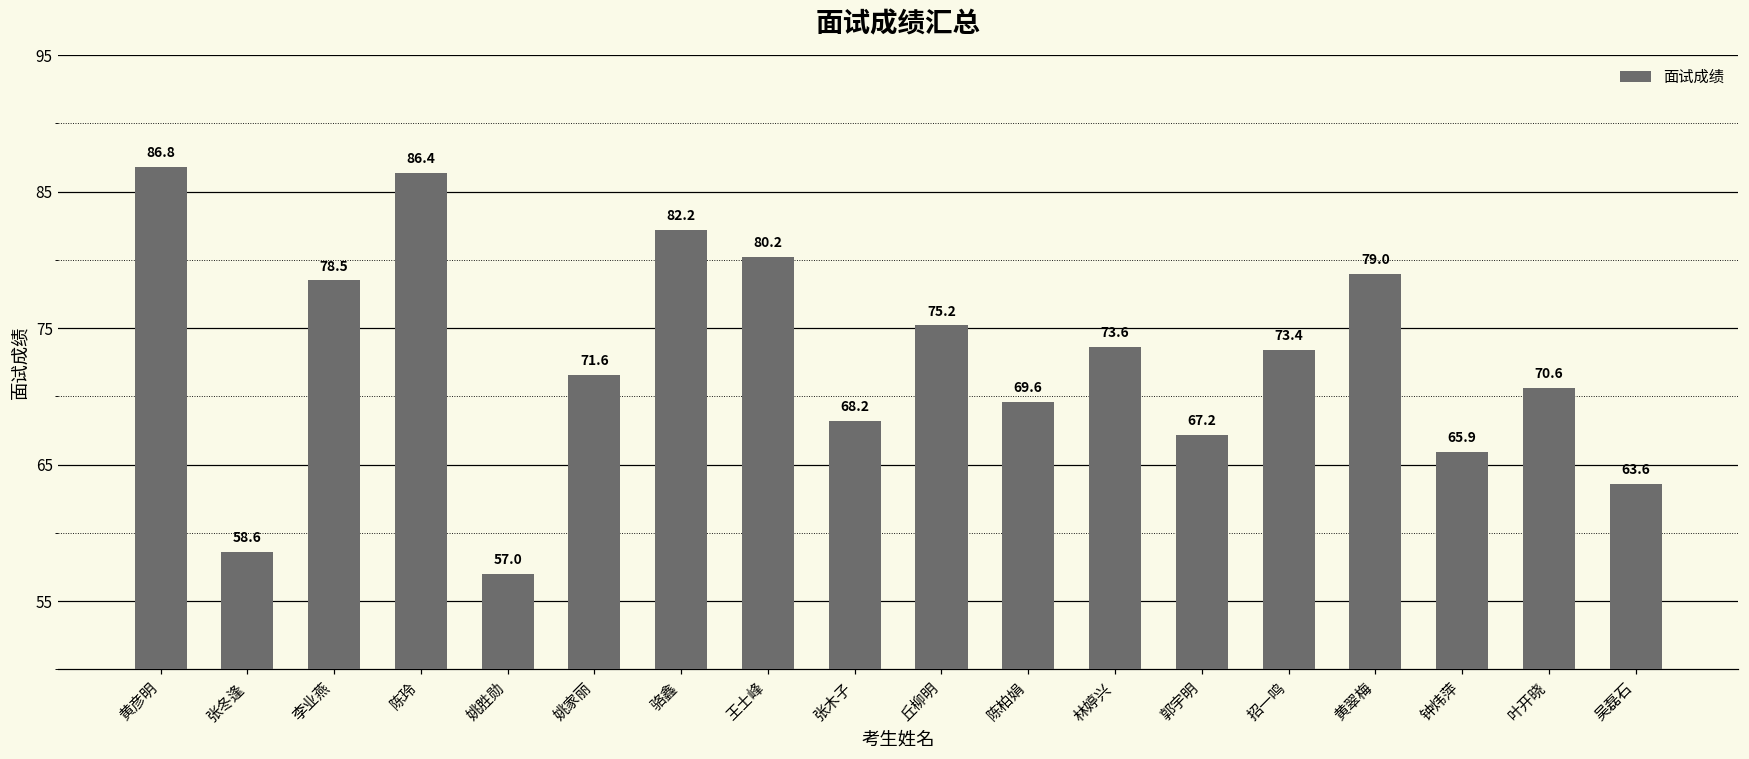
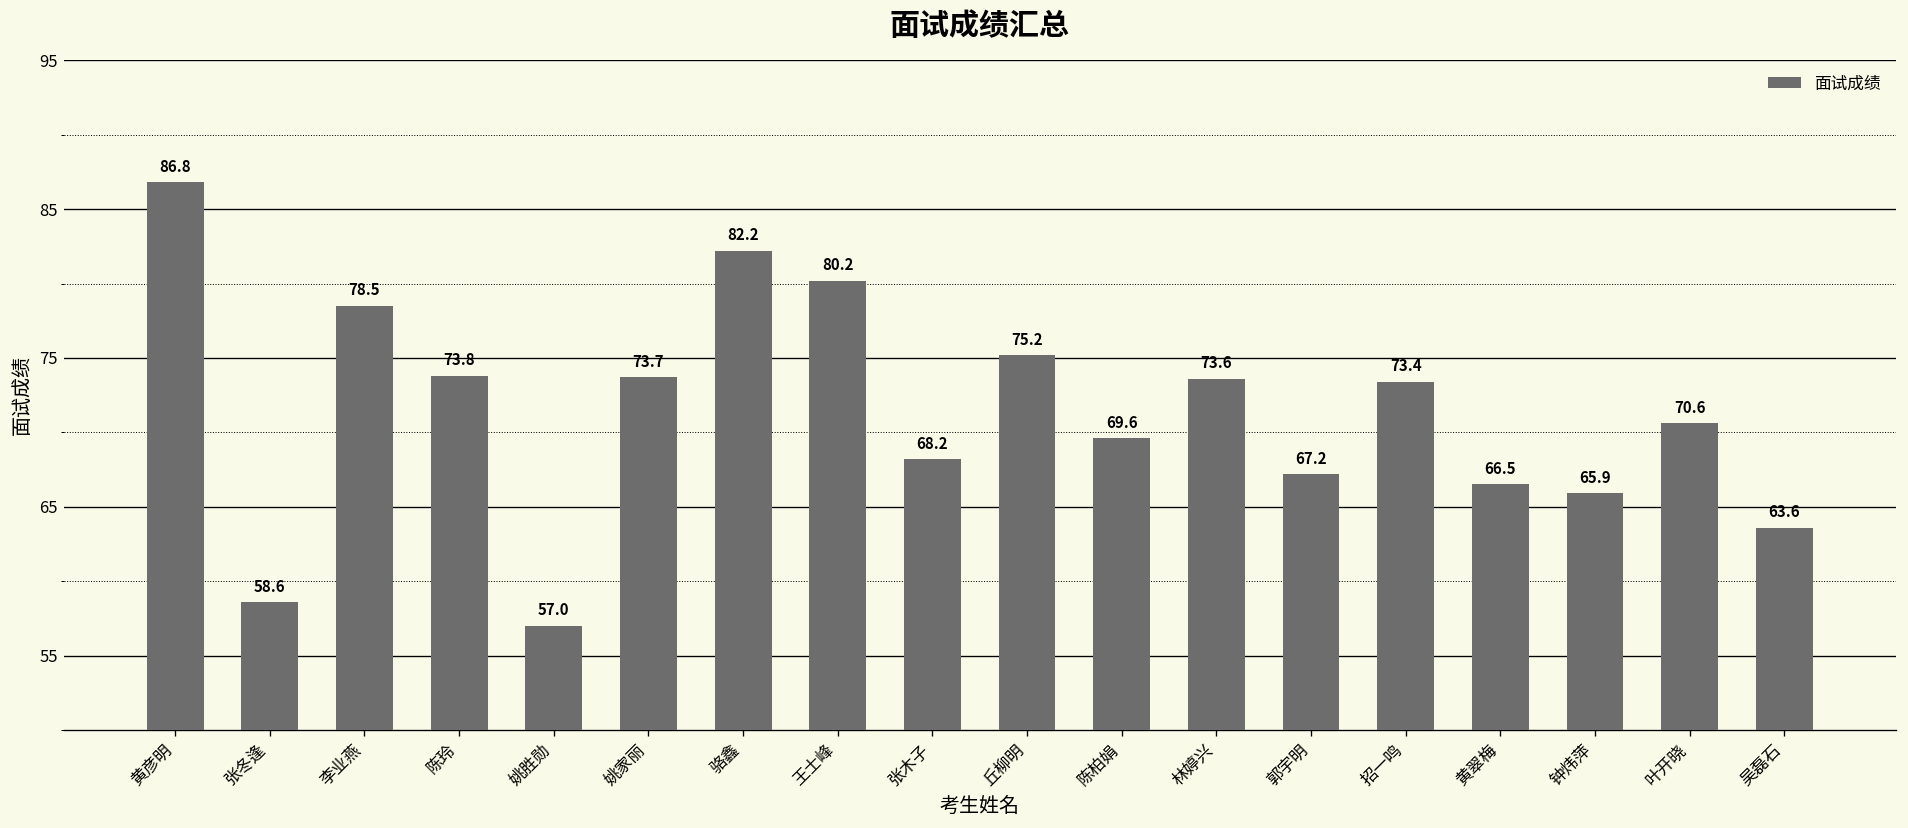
  {
    "黄彦明": 86.8,
    "张冬逢": 58.6,
    "李业燕": 78.5,
-   "陈玲": 86.4,
+   "陈玲": 73.8,
    "姚胜勋": 57.0,
-   "姚家丽": 71.6,
+   "姚家丽": 73.7,
    "骆鑫": 82.2,
    "王士峰": 80.2,
    "张木子": 68.2,
    "丘柳明": 75.2,
    "陈柏娟": 69.6,
    "林婷兴": 73.6,
    "郭宇明": 67.2,
    "招一鸣": 73.4,
-   "黄翠梅": 79.0,
+   "黄翠梅": 66.5,
    "钟炜萍": 65.9,
    "叶开晓": 70.6,
    "吴磊石": 63.6
  }
